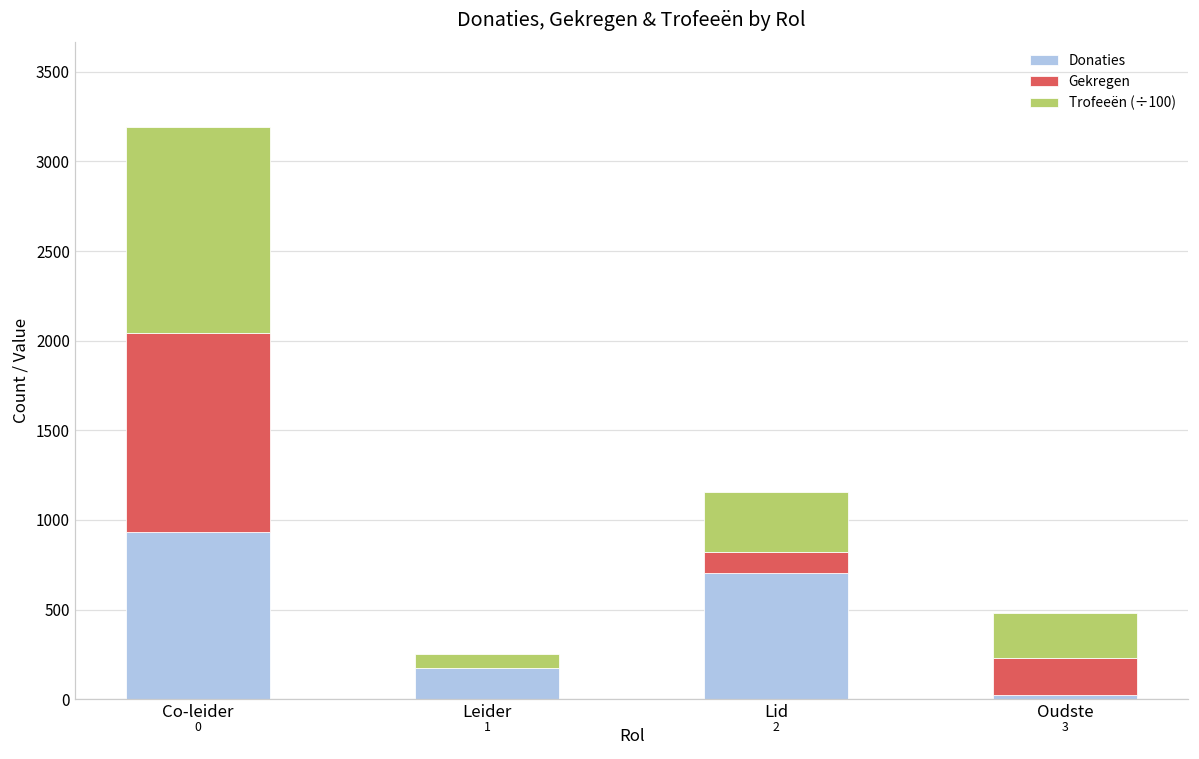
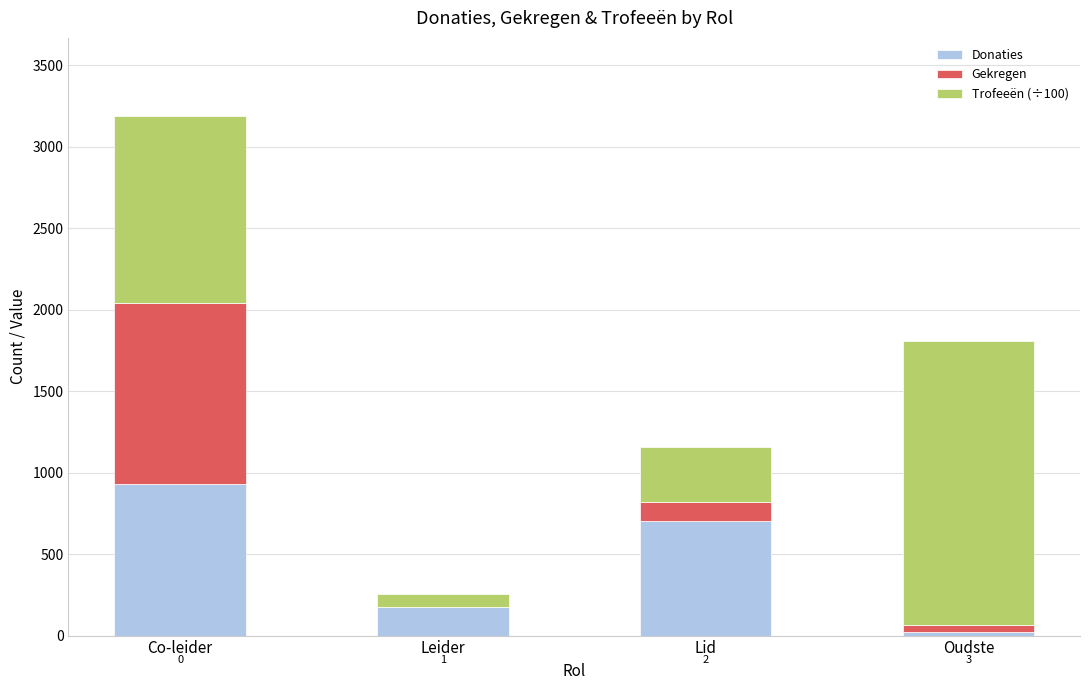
  {
    "Donaties": {
      "Co-leider": 930,
      "Leider": 180,
      "Lid": 700
    },
    "Gekregen": {
      "Co-leider": 1110,
      "Leider": 0,
      "Lid": 120,
-     "Oudste": 210
+     "Oudste": 40
    },
    "Trofeeën (÷100)": {
      "Co-leider": 1150,
      "Leider": 80,
      "Lid": 340,
-     "Oudste": 250
+     "Oudste": 1740
    }
  }
